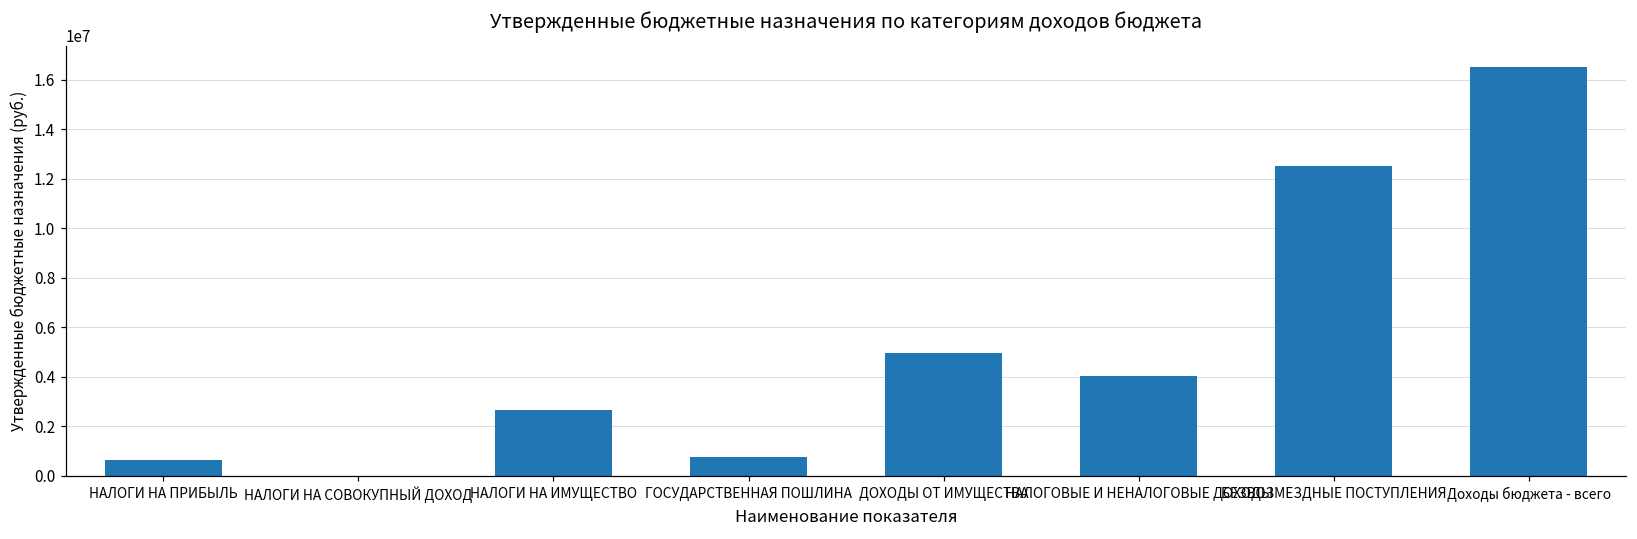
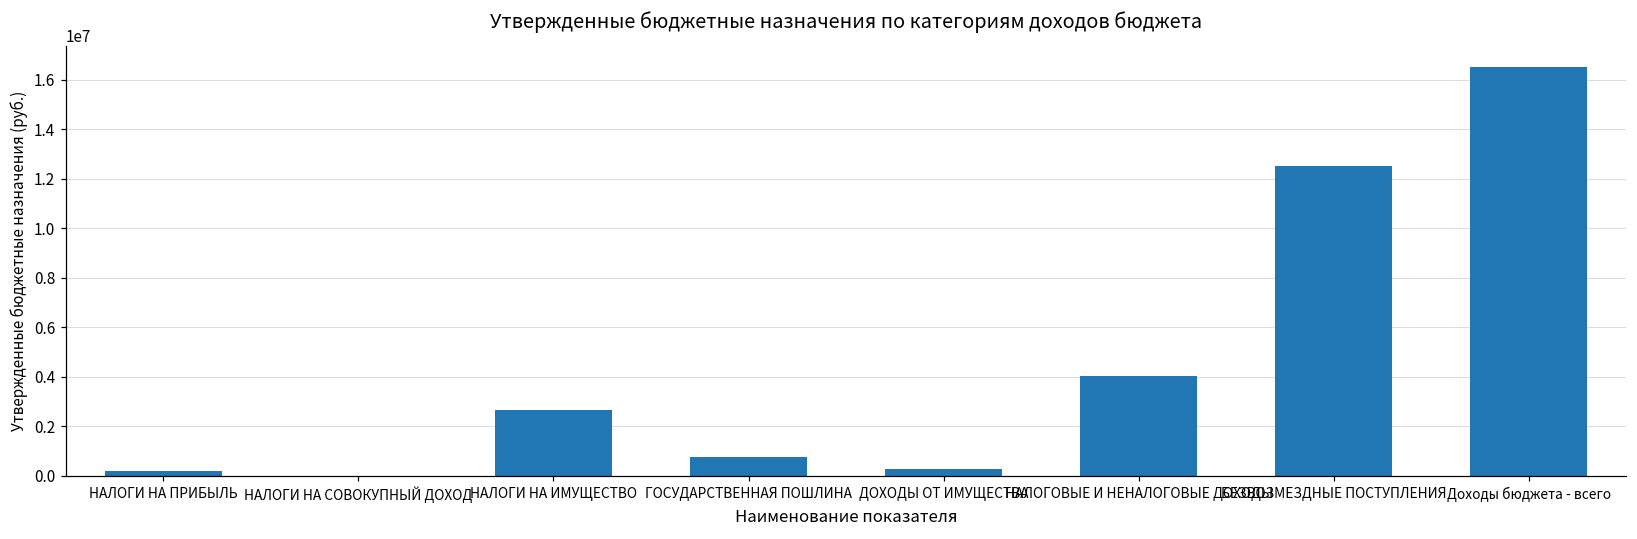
  {
-   "НАЛОГИ НА ПРИБЫЛЬ": 600000,
+   "НАЛОГИ НА ПРИБЫЛЬ": 200000,
    "НАЛОГИ НА ИМУЩЕСТВО": 2700000,
    "ГОСУДАРСТВЕННАЯ ПОШЛИНА": 800000,
-   "ДОХОДЫ ОТ ИМУЩЕСТВА": 5000000,
+   "ДОХОДЫ ОТ ИМУЩЕСТВА": 300000,
    "Доходы бюджета - всего": 16500000
  }
